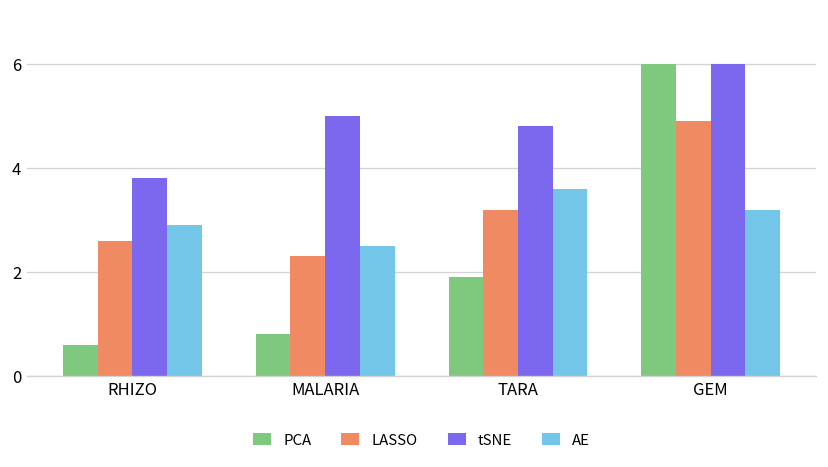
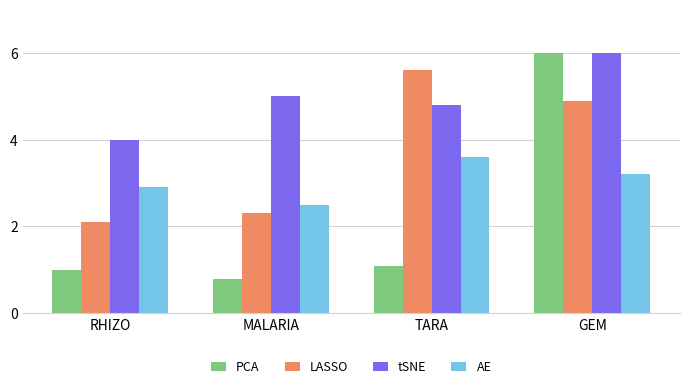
  {
    "PCA": {
-     "RHIZO": 0.6,
+     "RHIZO": 1.0,
      "MALARIA": 0.8,
-     "TARA": 1.9,
+     "TARA": 1.1,
      "GEM": 6.0
    },
    "LASSO": {
-     "RHIZO": 2.6,
+     "RHIZO": 2.1,
      "MALARIA": 2.3,
-     "TARA": 3.2,
+     "TARA": 5.6,
      "GEM": 4.9
    },
    "tSNE": {
-     "RHIZO": 3.8,
+     "RHIZO": 4.0,
      "MALARIA": 5.0,
      "TARA": 4.8,
      "GEM": 6.0
    },
    "AE": {
      "RHIZO": 2.9,
      "MALARIA": 2.5,
      "TARA": 3.6,
      "GEM": 3.2
    }
  }
